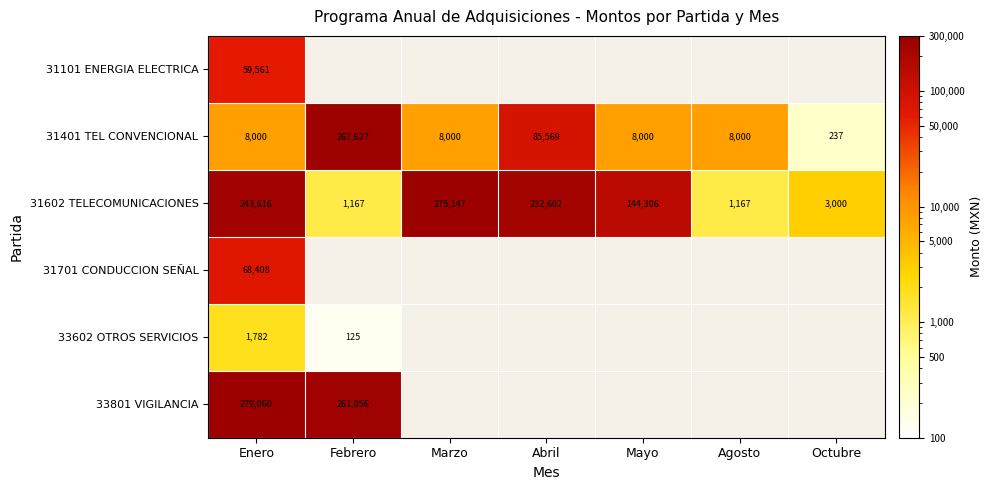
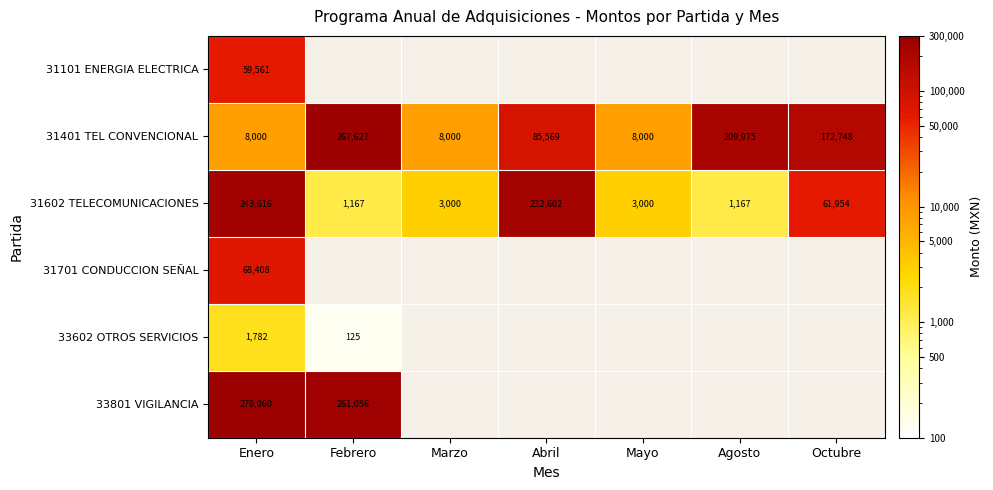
  {
    "31101 ENERGIA ELECTRICA": {
      "Enero": "59,561"
    },
    "31401 TEL CONVENCIONAL": {
      "Enero": "8,000",
      "Febrero": "267,627",
      "Marzo": "8,000",
      "Abril": "85,569",
      "Mayo": "8,000",
-     "Agosto": "8,000",
-     "Octubre": "237"
+     "Agosto": "209,975",
+     "Octubre": "172,748"
    },
    "31602 TELECOMUNICACIONES": {
      "Enero": "243,616",
      "Febrero": "1,167",
-     "Marzo": "275,147",
+     "Marzo": "3,000",
      "Abril": "232,602",
-     "Mayo": "144,306",
+     "Mayo": "3,000",
      "Agosto": "1,167",
-     "Octubre": "3,000"
+     "Octubre": "61,954"
    },
    "31701 CONDUCCION SEÑAL": {
      "Enero": "68,408"
    },
    "33602 OTROS SERVICIOS": {
      "Enero": "1,782",
      "Febrero": "125"
    },
    "33801 VIGILANCIA": {
      "Enero": "279,060",
      "Febrero": "261,056"
    }
  }
